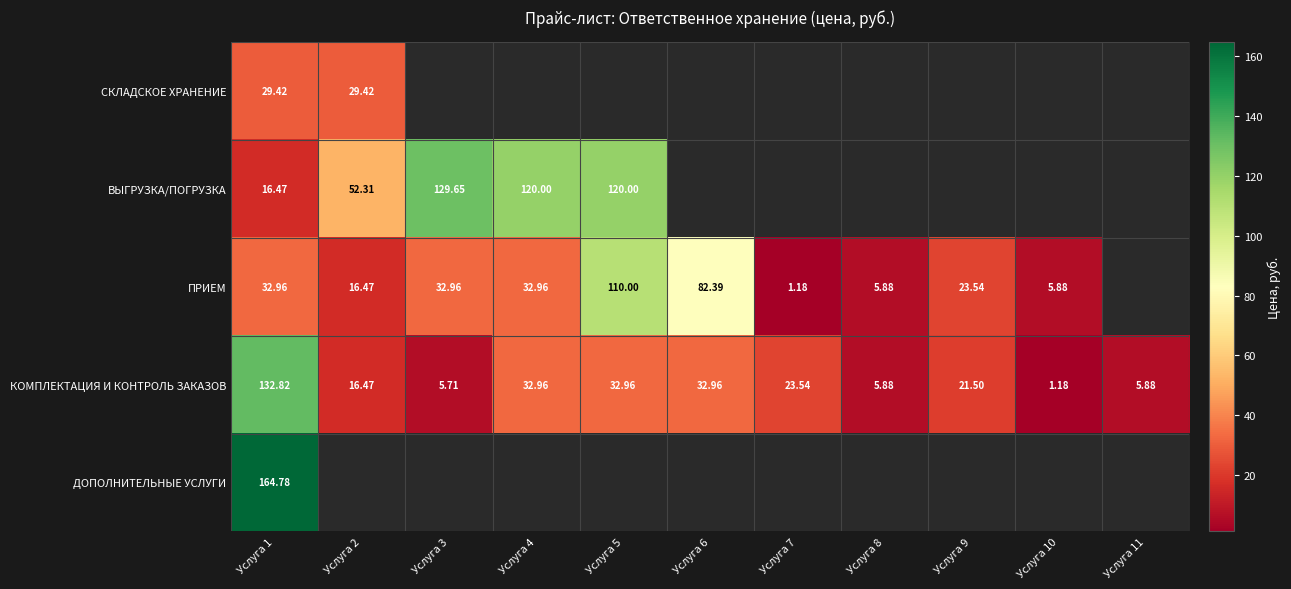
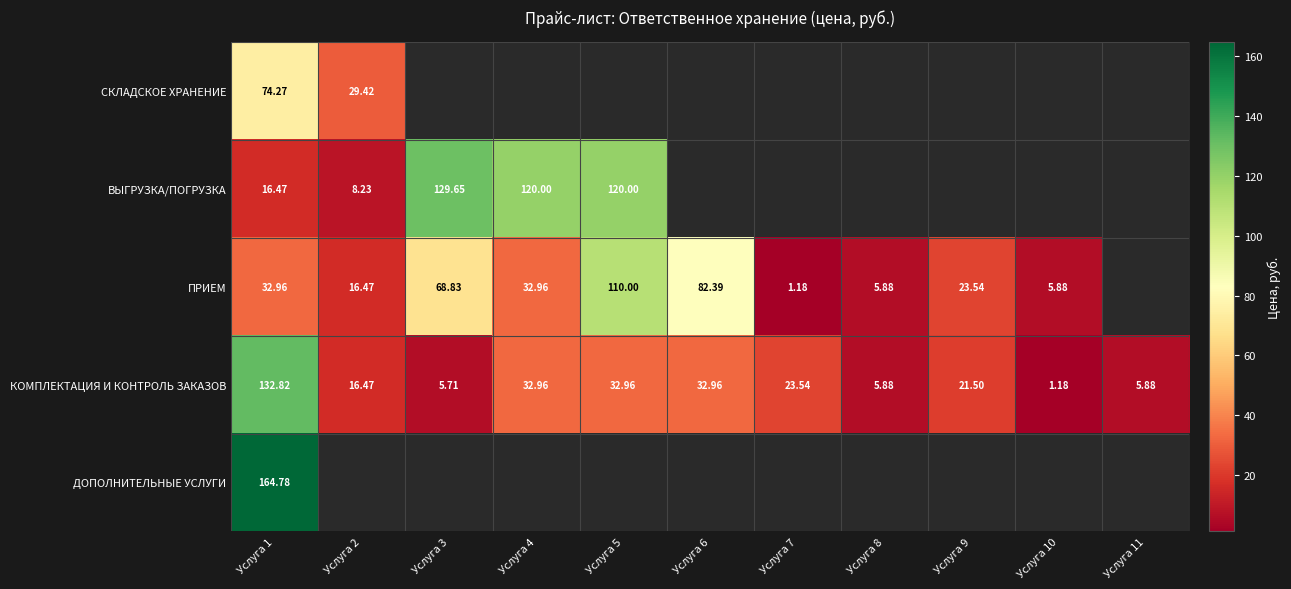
  {
    "СКЛАДСКОЕ ХРАНЕНИЕ": {
-     "Услуга 1": 29.42,
+     "Услуга 1": 74.27,
      "Услуга 2": 29.42
    },
    "ВЫГРУЗКА/ПОГРУЗКА": {
      "Услуга 1": 16.47,
-     "Услуга 2": 52.31,
+     "Услуга 2": 8.23,
      "Услуга 3": 129.65,
      "Услуга 4": 120.00,
      "Услуга 5": 120.00
    },
    "ПРИЕМ": {
      "Услуга 1": 32.96,
      "Услуга 2": 16.47,
-     "Услуга 3": 32.96,
+     "Услуга 3": 68.83,
      "Услуга 4": 32.96,
      "Услуга 5": 110.00,
      "Услуга 6": 82.39,
      "Услуга 7": 1.18,
      "Услуга 8": 5.88,
      "Услуга 9": 23.54,
      "Услуга 10": 5.88
    },
    "КОМПЛЕКТАЦИЯ И КОНТРОЛЬ ЗАКАЗОВ": {
      "Услуга 1": 132.82,
      "Услуга 2": 16.47,
      "Услуга 3": 5.71,
      "Услуга 4": 32.96,
      "Услуга 5": 32.96,
      "Услуга 6": 32.96,
      "Услуга 7": 23.54,
      "Услуга 8": 5.88,
      "Услуга 9": 21.50,
      "Услуга 10": 1.18,
      "Услуга 11": 5.88
    },
    "ДОПОЛНИТЕЛЬНЫЕ УСЛУГИ": {
      "Услуга 1": 164.78
    }
  }
